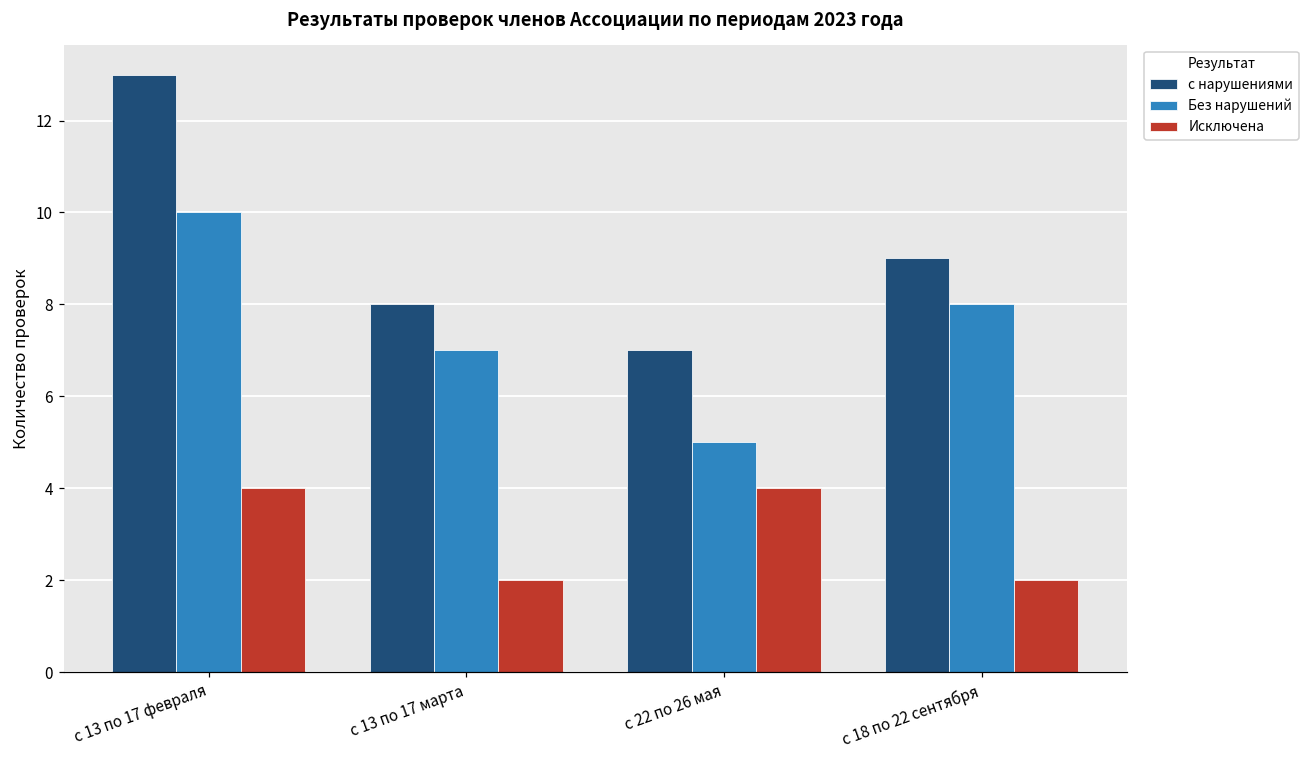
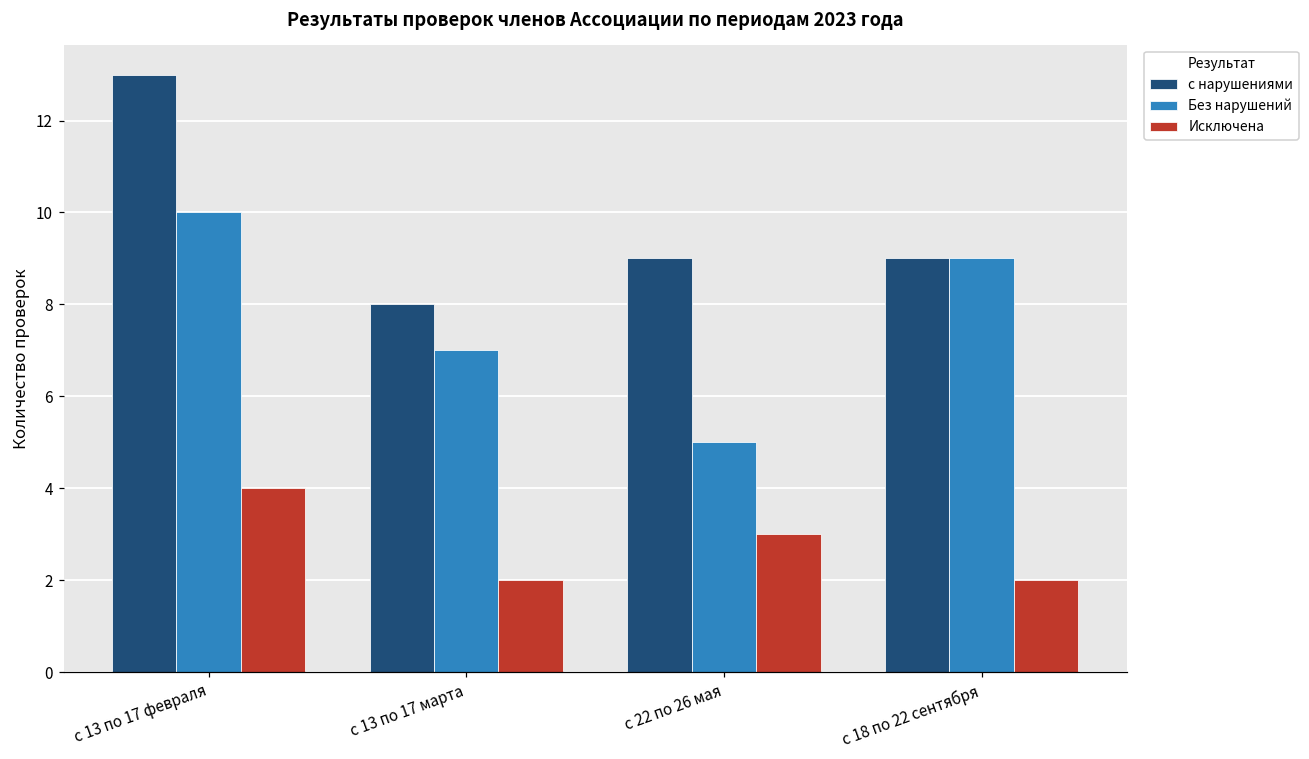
  {
    "с нарушениями": {
      "с 13 по 17 февраля": 13,
      "с 13 по 17 марта": 8,
-     "с 22 по 26 мая": 7,
+     "с 22 по 26 мая": 9,
      "с 18 по 22 сентября": 9
    },
    "Без нарушений": {
      "с 13 по 17 февраля": 10,
      "с 13 по 17 марта": 7,
      "с 22 по 26 мая": 5,
-     "с 18 по 22 сентября": 8
+     "с 18 по 22 сентября": 9
    },
    "Исключена": {
      "с 13 по 17 февраля": 4,
      "с 13 по 17 марта": 2,
-     "с 22 по 26 мая": 4,
+     "с 22 по 26 мая": 3,
      "с 18 по 22 сентября": 2
    }
  }
